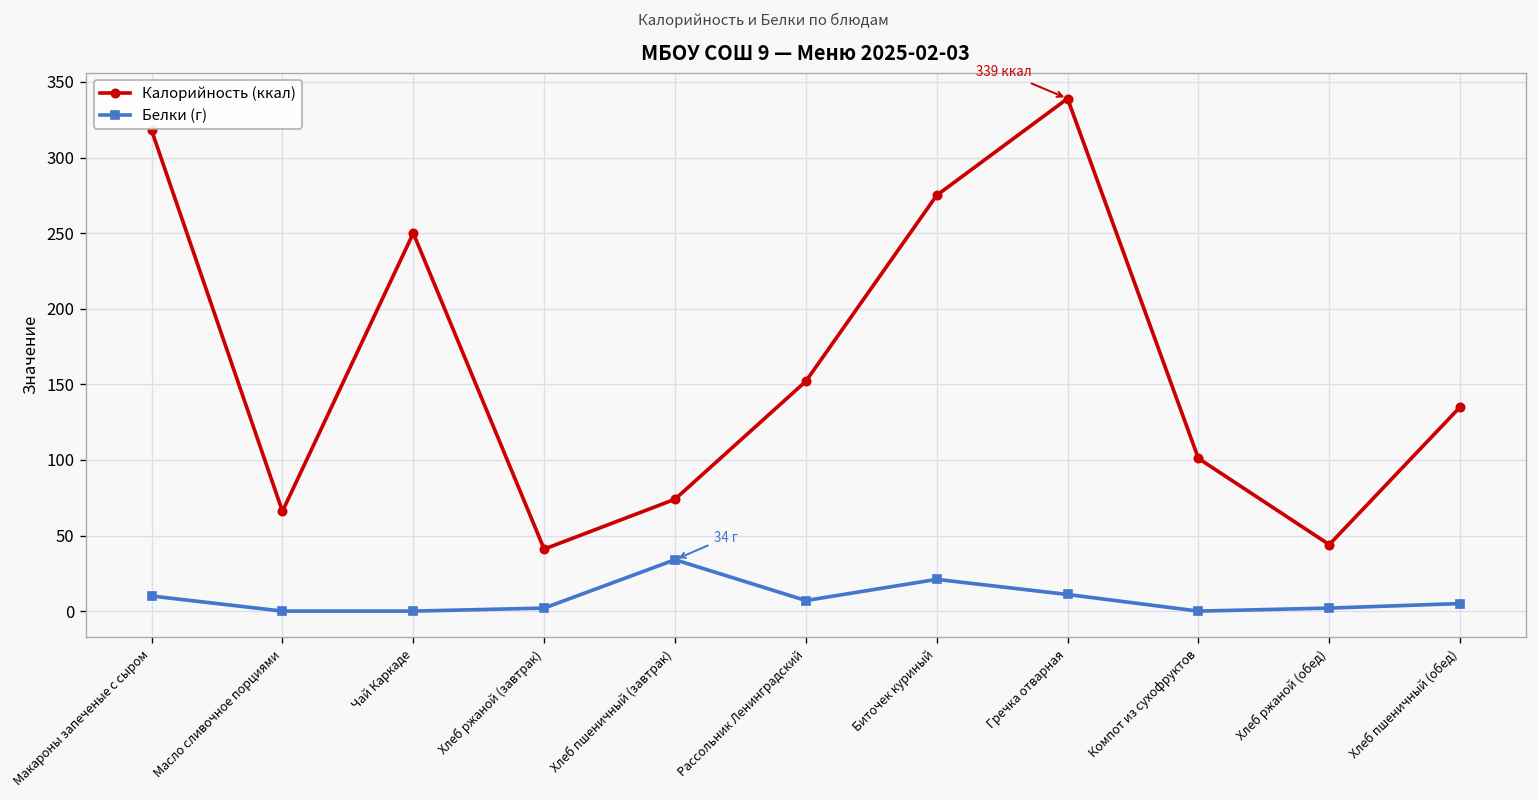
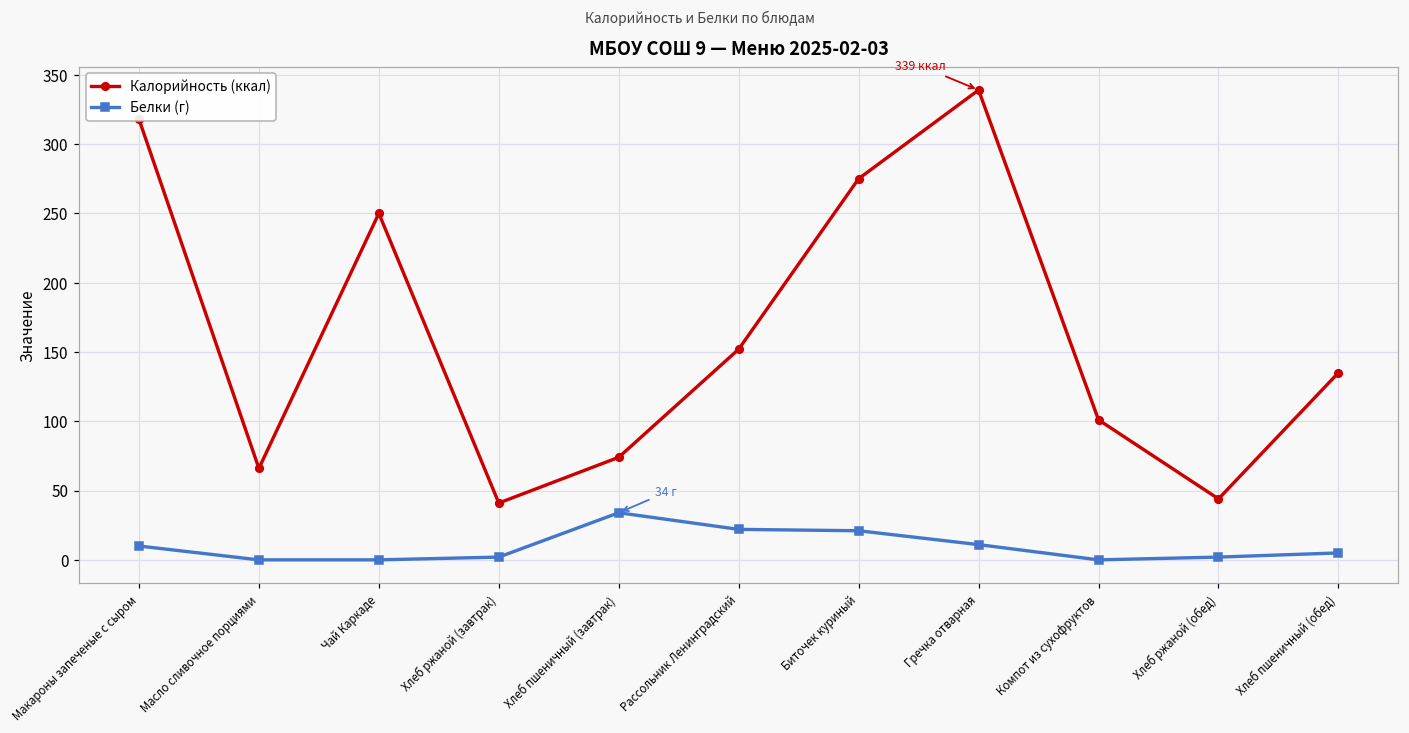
  {
    "Калорийность (ккал)": {
      "Гречка отварная": 339
    },
    "Белки (г)": {
      "Макароны запеченые с сыром": 10,
      "Масло сливочное порциями": 0,
      "Чай Каркаде": 0,
      "Хлеб ржаной (завтрак)": 2,
-     "Рассольник Ленинградский": 7,
+     "Рассольник Ленинградский": 22,
      "Биточек куриный": 21,
      "Гречка отварная": 11,
      "Компот из сухофруктов": 0,
      "Хлеб ржаной (обед)": 2,
      "Хлеб пшеничный (обед)": 5
    }
  }
